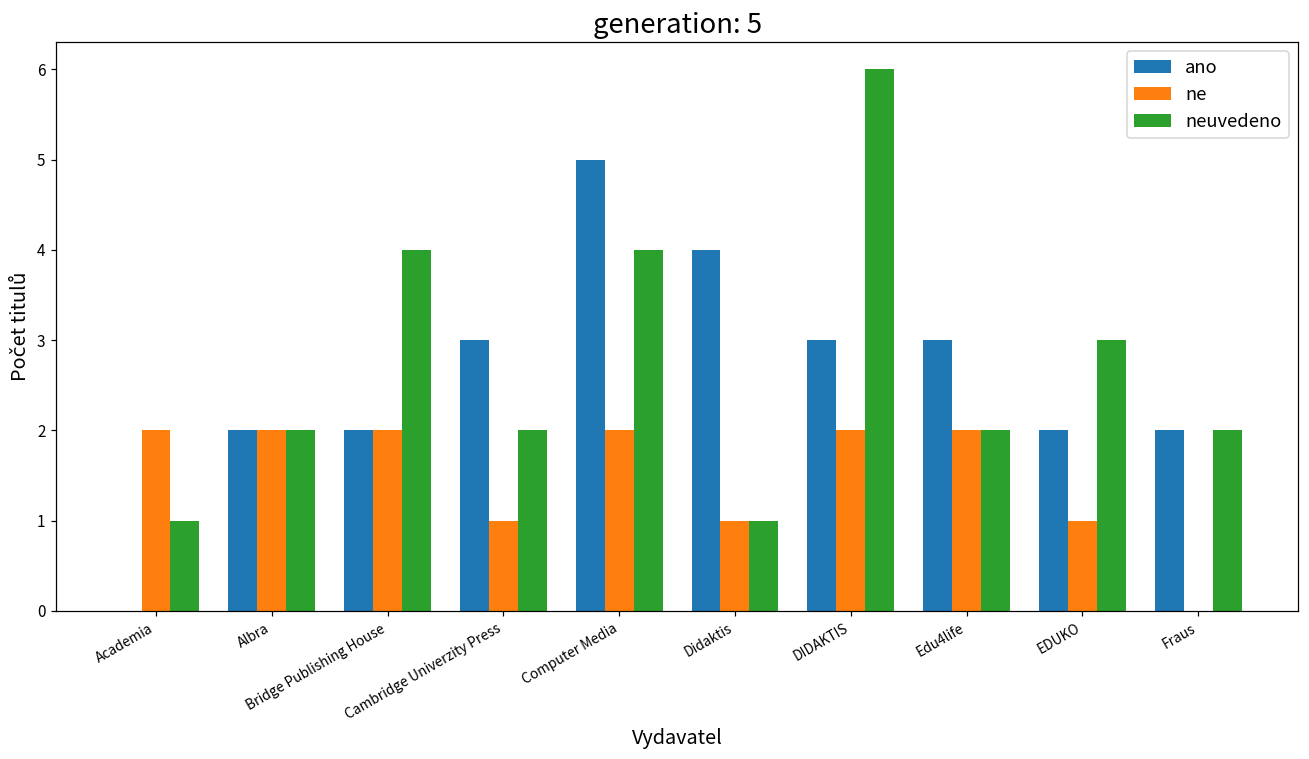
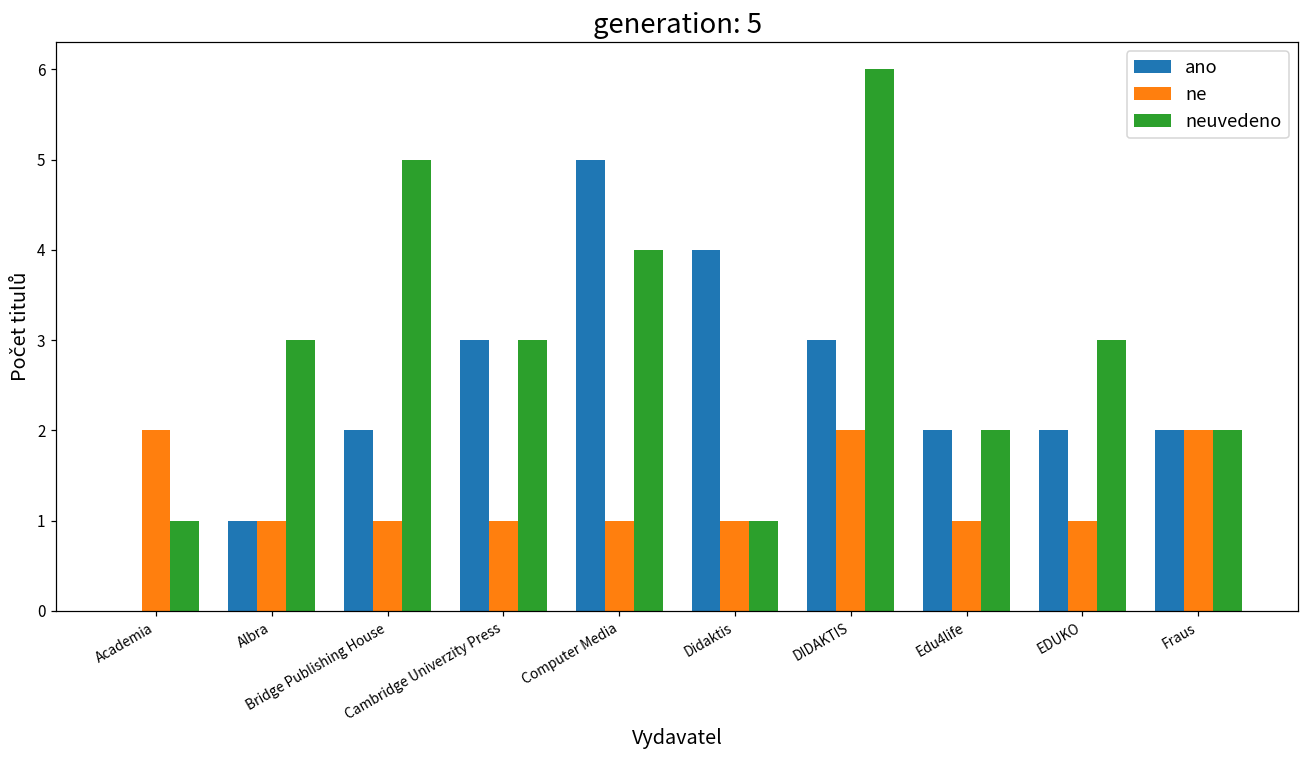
  {
    "ano": {
      "Academia": 0,
-     "Albra": 2,
+     "Albra": 1,
      "Bridge Publishing House": 2,
      "Cambridge Univerzity Press": 3,
      "Computer Media": 5,
      "Didaktis": 4,
      "DIDAKTIS": 3,
-     "Edu4life": 3,
+     "Edu4life": 2,
      "EDUKO": 2,
      "Fraus": 2
    },
    "ne": {
      "Academia": 2,
-     "Albra": 2,
-     "Bridge Publishing House": 2,
+     "Albra": 1,
+     "Bridge Publishing House": 1,
      "Cambridge Univerzity Press": 1,
-     "Computer Media": 2,
+     "Computer Media": 1,
      "Didaktis": 1,
      "DIDAKTIS": 2,
-     "Edu4life": 2,
+     "Edu4life": 1,
      "EDUKO": 1,
-     "Fraus": 0
+     "Fraus": 2
    },
    "neuvedeno": {
      "Academia": 1,
-     "Albra": 2,
-     "Bridge Publishing House": 4,
-     "Cambridge Univerzity Press": 2,
+     "Albra": 3,
+     "Bridge Publishing House": 5,
+     "Cambridge Univerzity Press": 3,
      "Computer Media": 4,
      "Didaktis": 1,
      "DIDAKTIS": 6,
      "Edu4life": 2,
      "EDUKO": 3,
      "Fraus": 2
    }
  }
